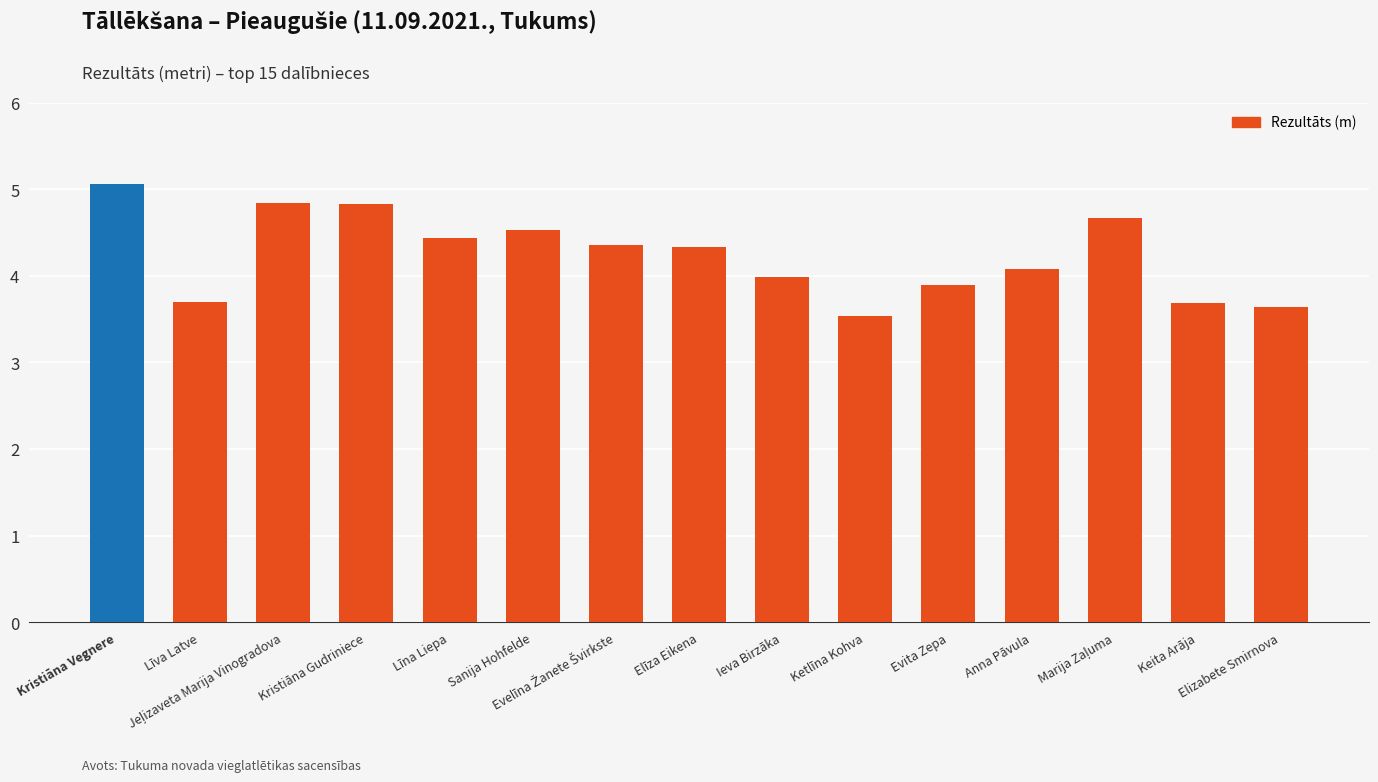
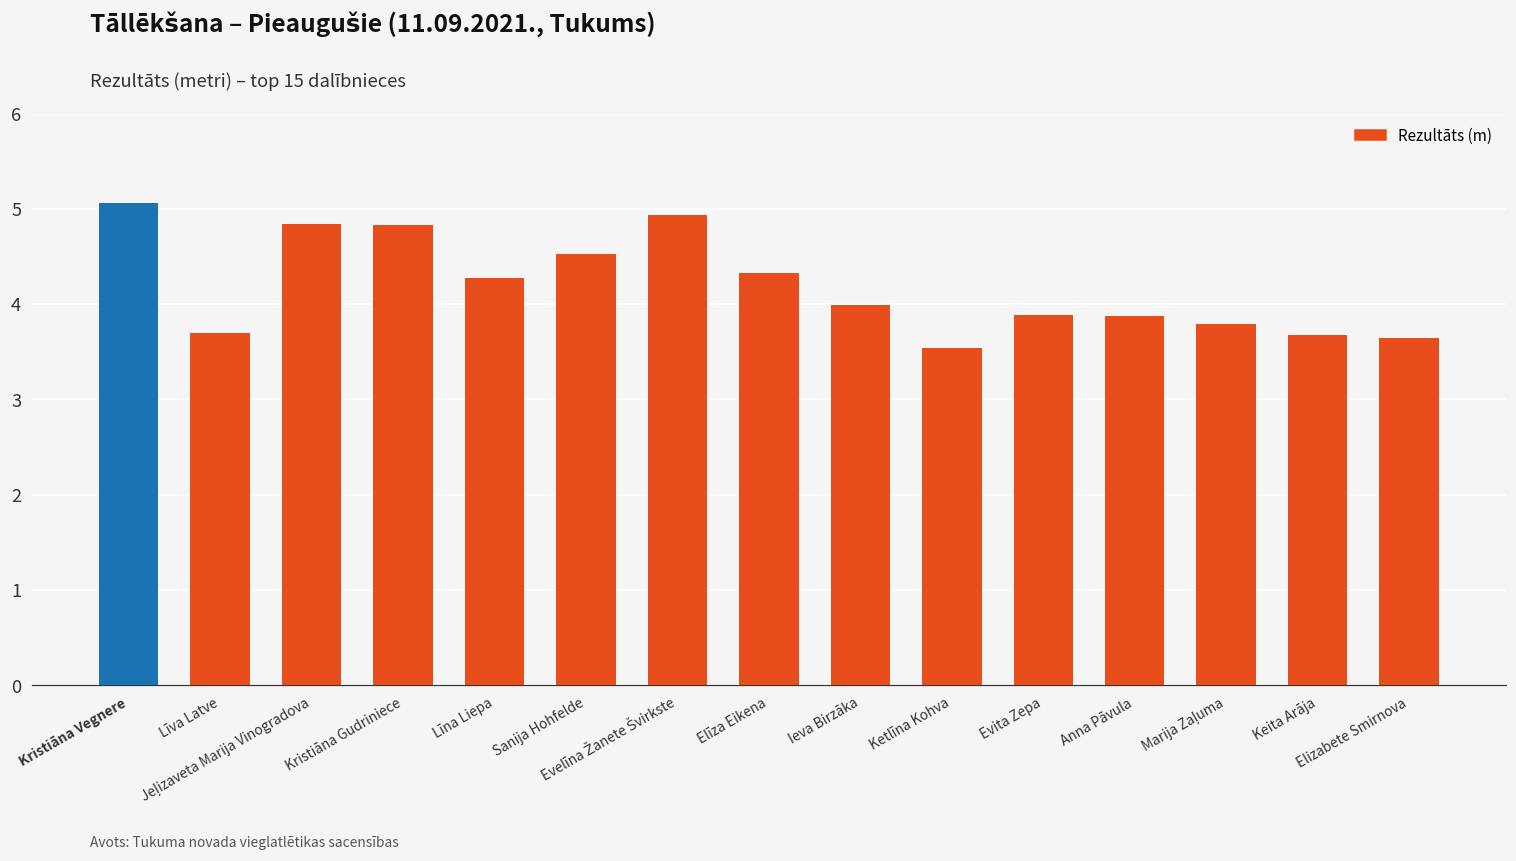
  {
    "Kristiāna Vegnere": 5.1,
    "Līva Latve": 3.7,
    "Jeļizaveta Marija Vinogradova": 4.8,
    "Kristiāna Gudriniece": 4.8,
-   "Līna Liepa": 4.4,
+   "Līna Liepa": 4.3,
    "Sanija Hohfelde": 4.5,
-   "Evelīna Žanete Švirkste": 4.4,
+   "Evelīna Žanete Švirkste": 4.9,
    "Elīza Eikena": 4.3,
    "Ieva Birzāka": 4.0,
    "Ketlīna Kohva": 3.5,
    "Evita Zepa": 3.9,
-   "Anna Pāvula": 4.1,
-   "Marija Zaļuma": 4.7,
+   "Anna Pāvula": 3.9,
+   "Marija Zaļuma": 3.8,
    "Keita Arāja": 3.7,
    "Elizabete Smirnova": 3.6
  }
